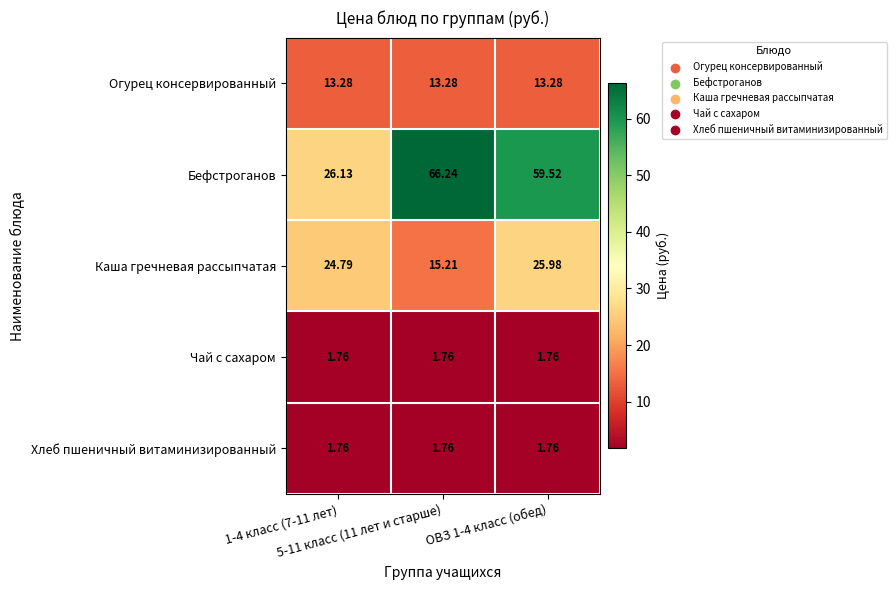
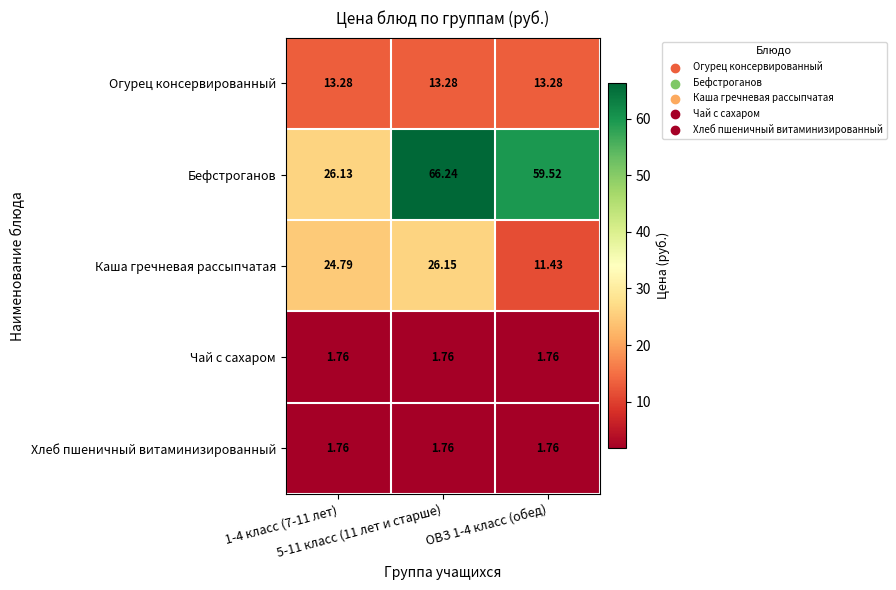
  {
    "Огурец консервированный": {
      "1-4 класс (7-11 лет)": 13.28,
      "5-11 класс (11 лет и старше)": 13.28,
      "ОВЗ 1-4 класс (обед)": 13.28
    },
    "Бефстроганов": {
      "1-4 класс (7-11 лет)": 26.13,
      "5-11 класс (11 лет и старше)": 66.24,
      "ОВЗ 1-4 класс (обед)": 59.52
    },
    "Каша гречневая рассыпчатая": {
      "1-4 класс (7-11 лет)": 24.79,
-     "5-11 класс (11 лет и старше)": 15.21,
-     "ОВЗ 1-4 класс (обед)": 25.98
+     "5-11 класс (11 лет и старше)": 26.15,
+     "ОВЗ 1-4 класс (обед)": 11.43
    },
    "Чай с сахаром": {
      "1-4 класс (7-11 лет)": 1.76,
      "5-11 класс (11 лет и старше)": 1.76,
      "ОВЗ 1-4 класс (обед)": 1.76
    },
    "Хлеб пшеничный витаминизированный": {
      "1-4 класс (7-11 лет)": 1.76,
      "5-11 класс (11 лет и старше)": 1.76,
      "ОВЗ 1-4 класс (обед)": 1.76
    }
  }
